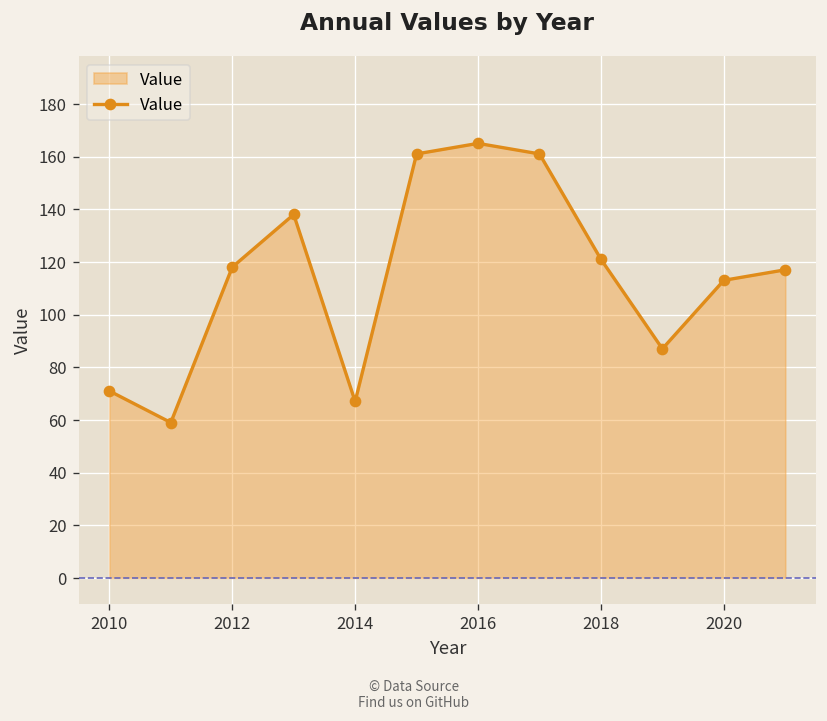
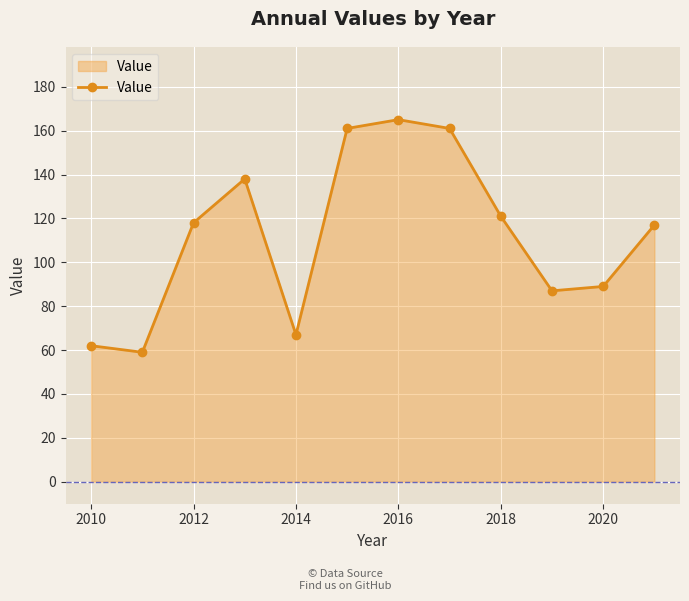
  {
-   "2010": 71,
+   "2010": 62,
    "2012": 118,
    "2014": 67,
    "2016": 165,
    "2018": 121,
-   "2020": 113
+   "2020": 89
  }
